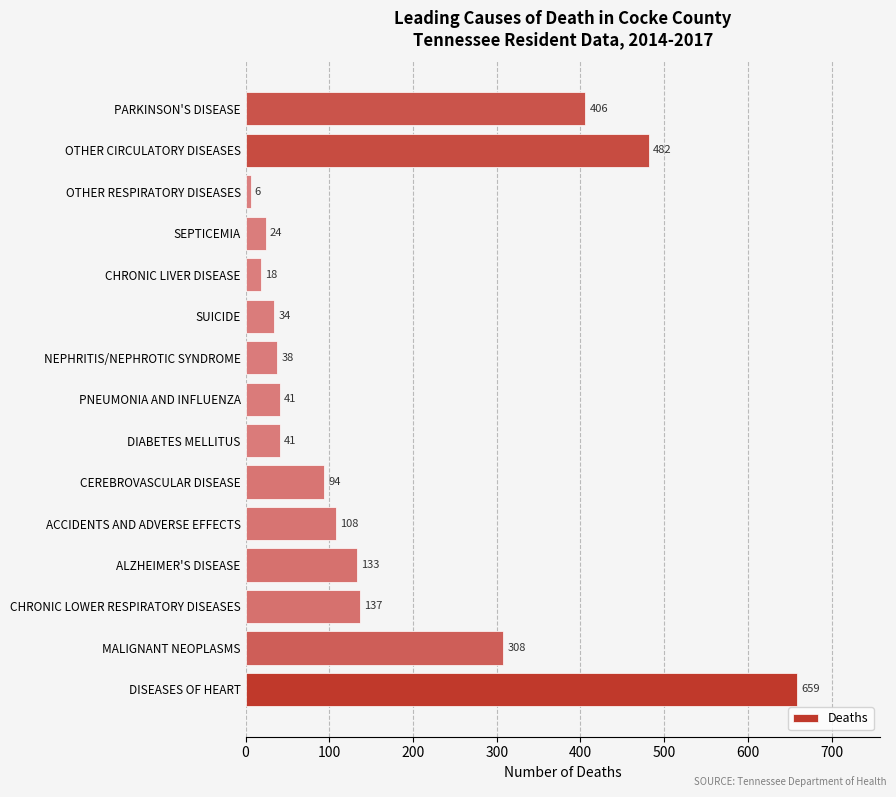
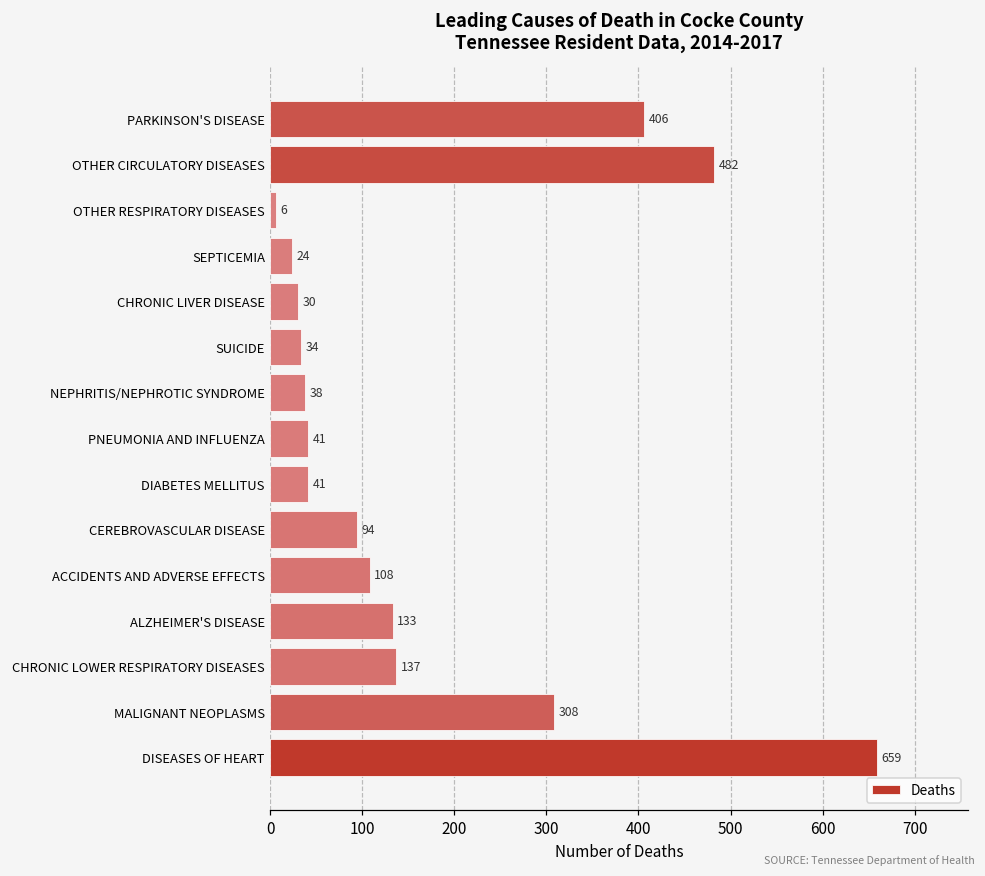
  {
    "PARKINSON'S DISEASE": 406,
    "OTHER CIRCULATORY DISEASES": 482,
    "OTHER RESPIRATORY DISEASES": 6,
    "SEPTICEMIA": 24,
-   "CHRONIC LIVER DISEASE": 18,
+   "CHRONIC LIVER DISEASE": 30,
    "SUICIDE": 34,
    "NEPHRITIS/NEPHROTIC SYNDROME": 38,
    "PNEUMONIA AND INFLUENZA": 41,
    "DIABETES MELLITUS": 41,
    "CEREBROVASCULAR DISEASE": 94,
    "ACCIDENTS AND ADVERSE EFFECTS": 108,
    "ALZHEIMER'S DISEASE": 133,
    "CHRONIC LOWER RESPIRATORY DISEASES": 137,
    "MALIGNANT NEOPLASMS": 308,
    "DISEASES OF HEART": 659
  }
